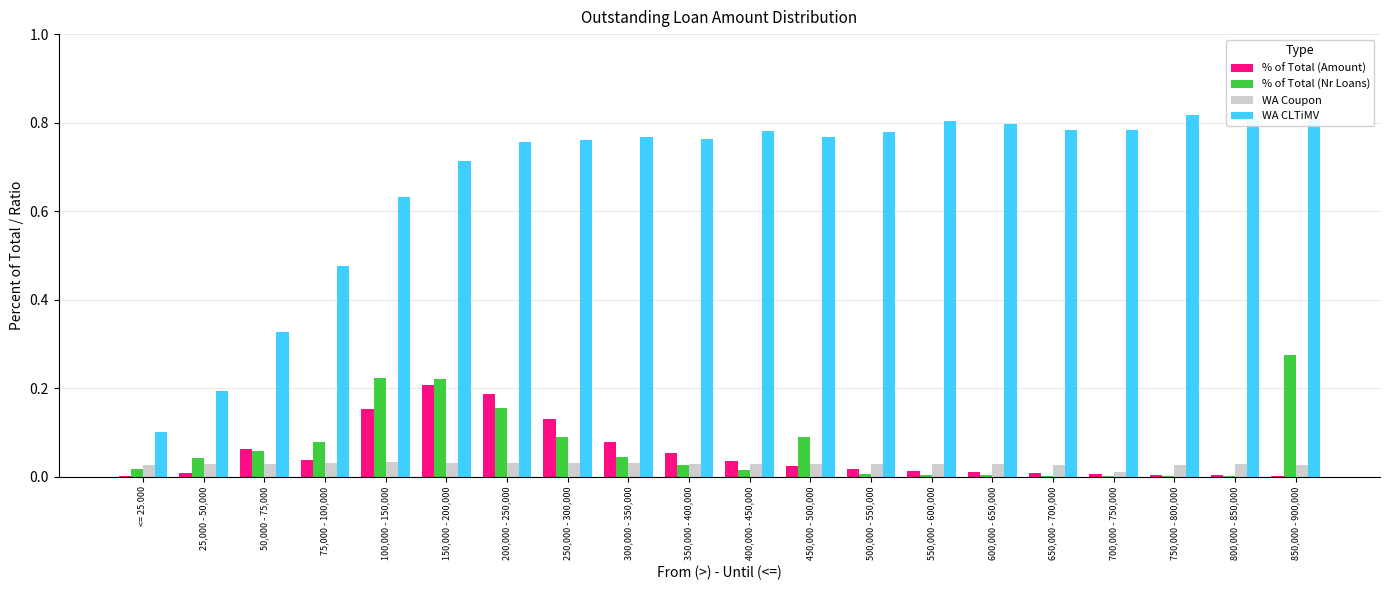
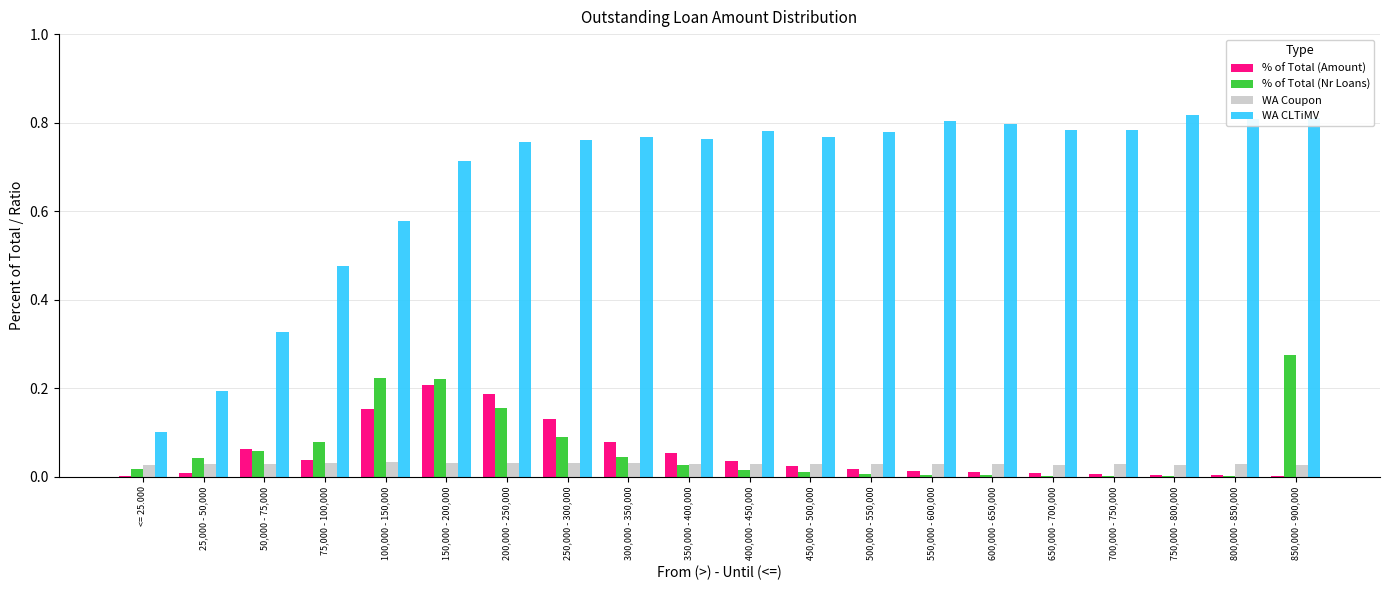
  {
    "% of Total (Amount)": {
      "25,000 - 50,000": 0.01,
      "50,000 - 75,000": 0.06,
      "75,000 - 100,000": 0.04,
      "100,000 - 150,000": 0.15,
      "150,000 - 200,000": 0.21,
      "200,000 - 250,000": 0.19,
      "250,000 - 300,000": 0.13,
      "300,000 - 350,000": 0.08,
      "350,000 - 400,000": 0.05,
      "400,000 - 450,000": 0.03,
      "450,000 - 500,000": 0.02,
      "500,000 - 550,000": 0.02,
      "550,000 - 600,000": 0.01,
      "600,000 - 650,000": 0.01,
      "650,000 - 700,000": 0.01
    },
    "% of Total (Nr Loans)": {
      "<= 25.000": 0.02,
      "25,000 - 50,000": 0.04,
      "50,000 - 75,000": 0.06,
      "75,000 - 100,000": 0.08,
      "100,000 - 150,000": 0.22,
      "150,000 - 200,000": 0.22,
      "200,000 - 250,000": 0.15,
      "250,000 - 300,000": 0.09,
      "300,000 - 350,000": 0.04,
      "350,000 - 400,000": 0.03,
      "400,000 - 450,000": 0.02,
-     "450,000 - 500,000": 0.09,
+     "450,000 - 500,000": 0.01,
      "500,000 - 550,000": 0.01,
      "850,000 - 900,000": 0.27
    },
    "WA Coupon": {
      "<= 25.000": 0.03,
      "25,000 - 50,000": 0.03,
      "50,000 - 75,000": 0.03,
      "75,000 - 100,000": 0.03,
      "100,000 - 150,000": 0.03,
      "150,000 - 200,000": 0.03,
      "200,000 - 250,000": 0.03,
      "250,000 - 300,000": 0.03,
      "300,000 - 350,000": 0.03,
      "350,000 - 400,000": 0.03,
      "400,000 - 450,000": 0.03,
      "450,000 - 500,000": 0.03,
      "500,000 - 550,000": 0.03,
      "550,000 - 600,000": 0.03,
      "600,000 - 650,000": 0.03,
      "650,000 - 700,000": 0.03,
-     "700,000 - 750,000": 0.01,
+     "700,000 - 750,000": 0.03,
      "750,000 - 800,000": 0.03,
      "800,000 - 850,000": 0.03,
      "850,000 - 900,000": 0.03
    },
    "WA CLTiMV": {
      "<= 25.000": 0.10,
      "25,000 - 50,000": 0.19,
      "50,000 - 75,000": 0.33,
      "75,000 - 100,000": 0.48,
-     "100,000 - 150,000": 0.63,
+     "100,000 - 150,000": 0.58,
      "150,000 - 200,000": 0.71,
      "200,000 - 250,000": 0.76,
      "250,000 - 300,000": 0.76,
      "300,000 - 350,000": 0.77,
      "350,000 - 400,000": 0.76,
      "400,000 - 450,000": 0.78,
      "450,000 - 500,000": 0.77,
      "500,000 - 550,000": 0.78,
      "550,000 - 600,000": 0.80,
      "600,000 - 650,000": 0.80,
      "650,000 - 700,000": 0.78,
      "700,000 - 750,000": 0.78,
      "750,000 - 800,000": 0.82
    }
  }
